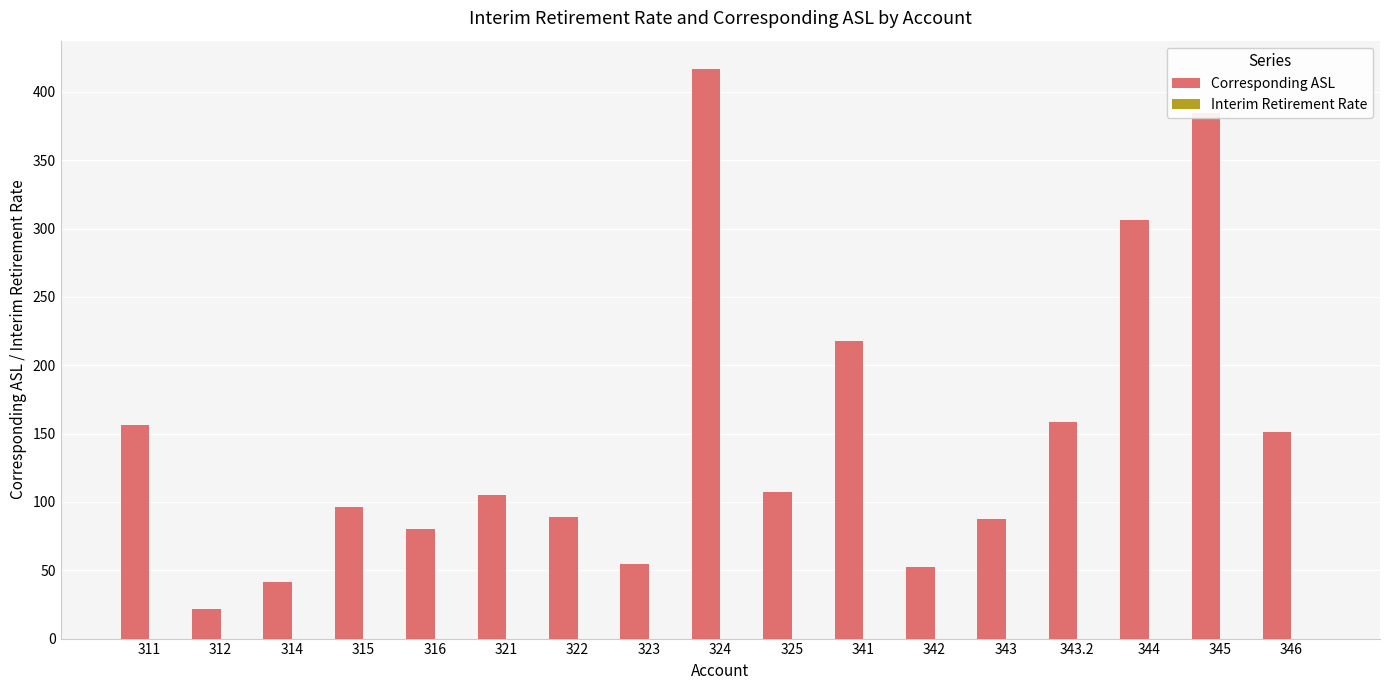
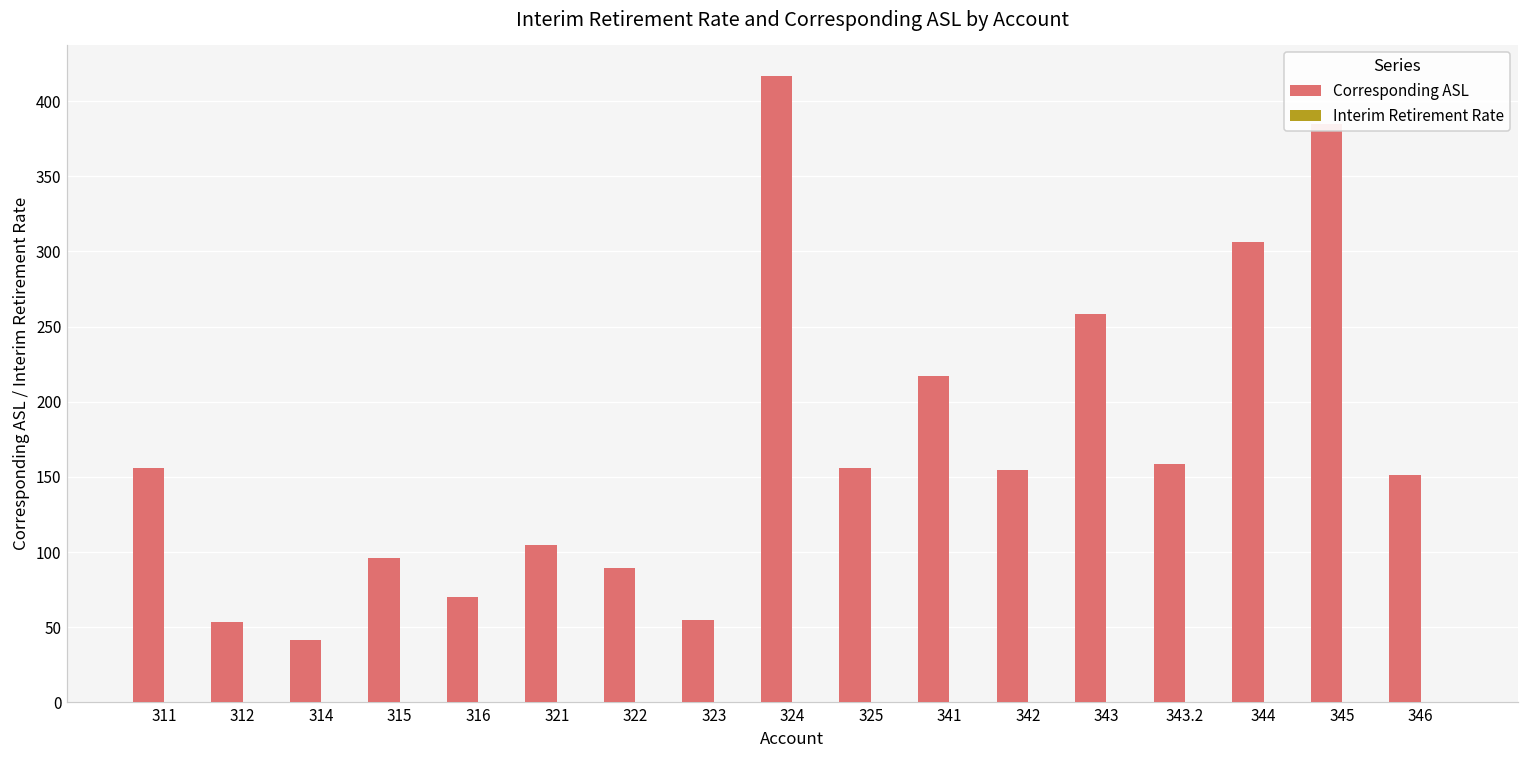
  {
    "Corresponding ASL": {
      "311": 156,
-     "312": 22,
+     "312": 53,
      "314": 42,
      "315": 96,
-     "316": 81,
+     "316": 70,
      "321": 105,
      "322": 89,
      "323": 55,
      "324": 417,
-     "325": 108,
+     "325": 156,
      "341": 217,
-     "342": 53,
-     "343": 88,
+     "342": 155,
+     "343": 258,
      "343.2": 159,
      "344": 306,
      "346": 151
    }
  }
